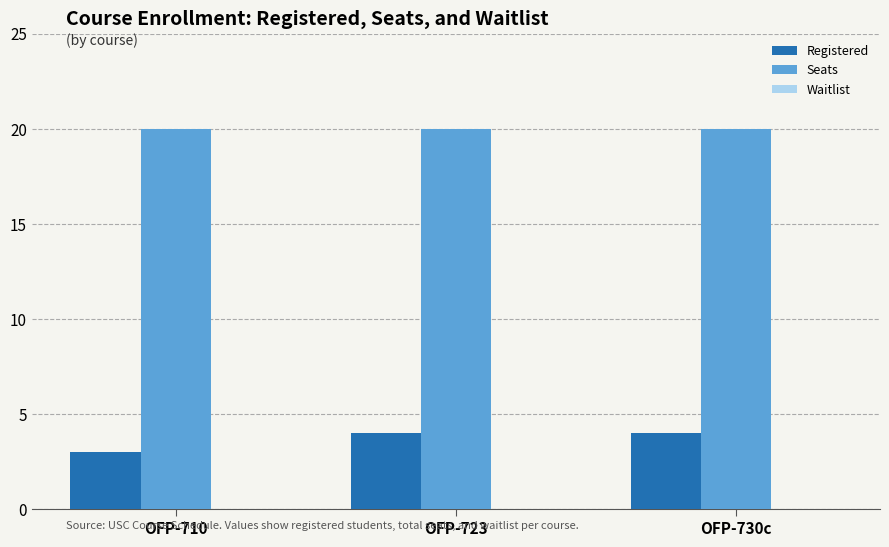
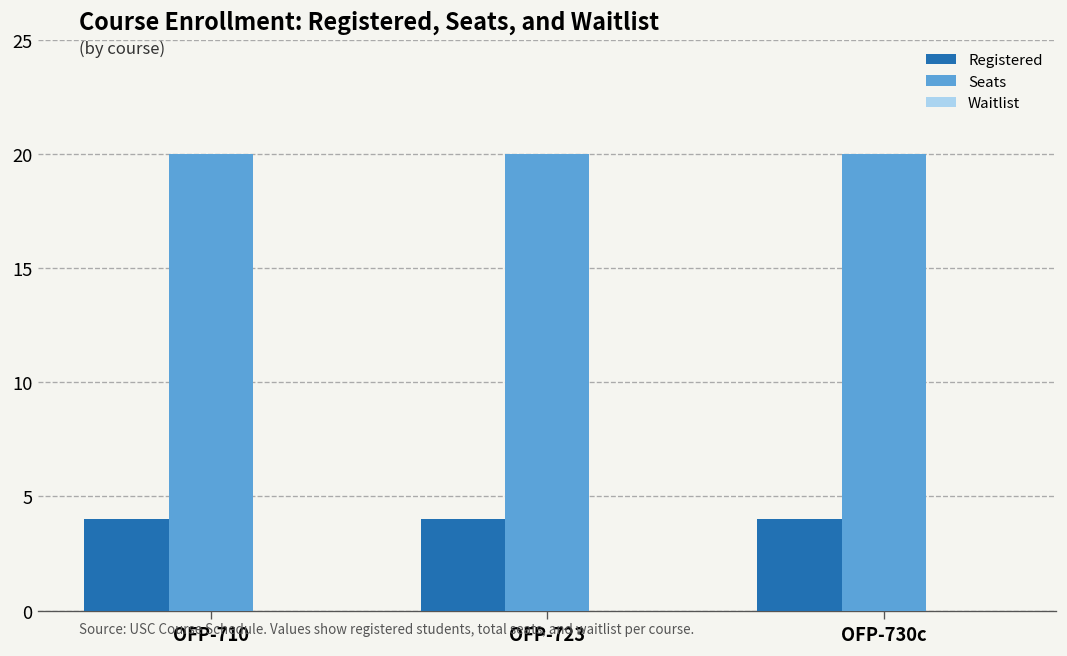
  {
    "Registered": {
-     "OFP-710": 3,
+     "OFP-710": 4,
      "OFP-723": 4,
      "OFP-730c": 4
    },
    "Seats": {
      "OFP-710": 20,
      "OFP-723": 20,
      "OFP-730c": 20
    },
    "Waitlist": {
      "OFP-710": 0,
      "OFP-723": 0,
      "OFP-730c": 0
    }
  }
